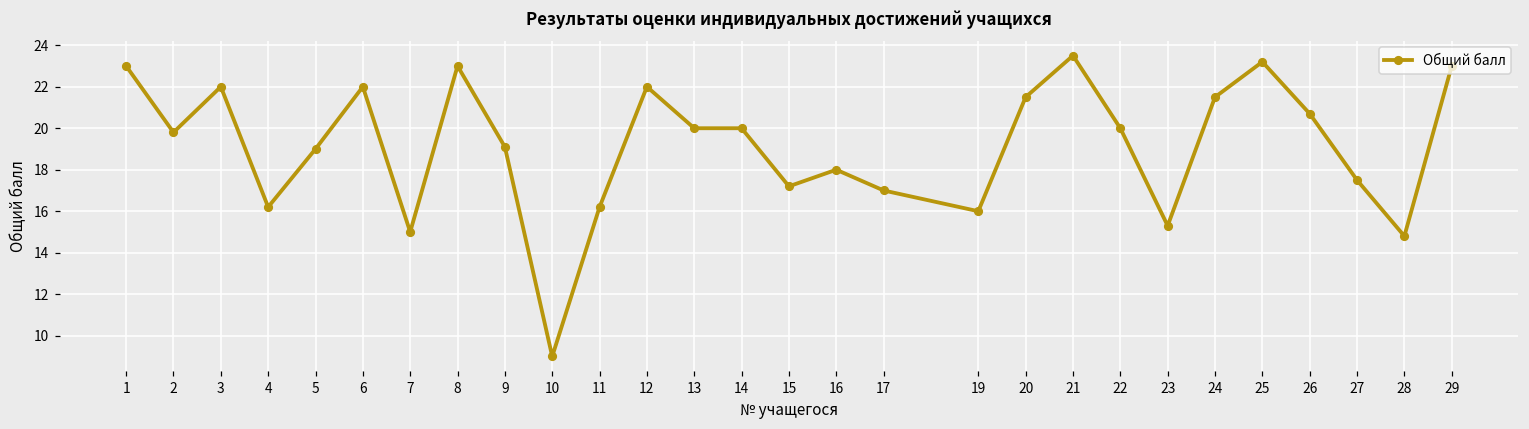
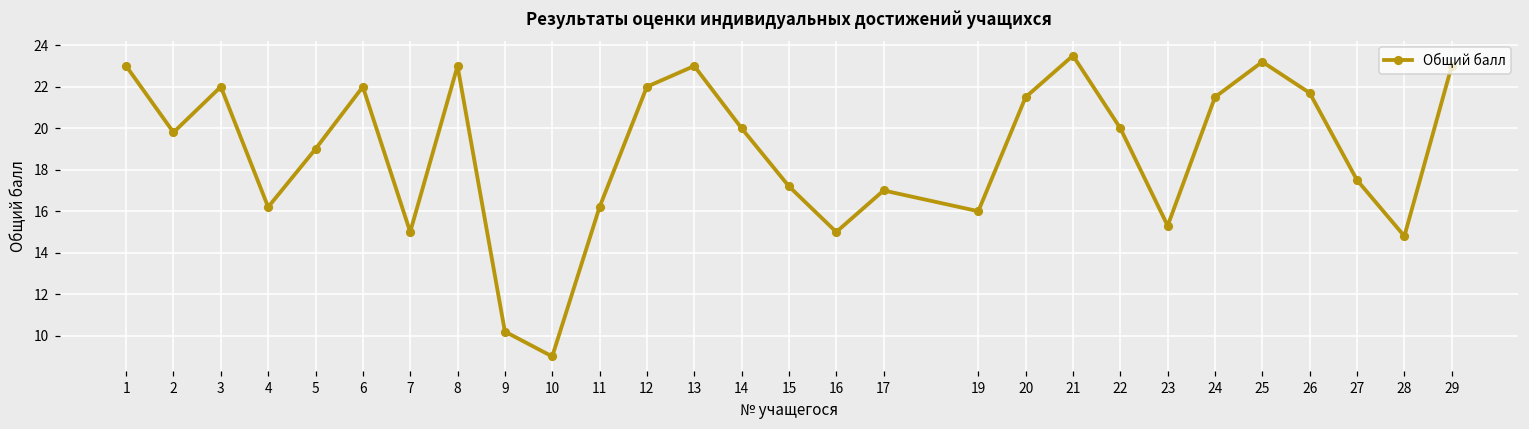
  {
    "1": 23.0,
    "2": 19.8,
    "3": 22.0,
    "4": 16.2,
    "5": 19.0,
    "6": 22.0,
    "7": 15.0,
    "8": 23.0,
-   "9": 19.1,
+   "9": 10.2,
    "10": 9.0,
    "11": 16.2,
    "12": 22.0,
-   "13": 20,
+   "13": 23,
    "14": 20.0,
    "15": 17.2,
-   "16": 18,
+   "16": 15,
    "17": 17.0,
    "19": 16.0,
    "20": 21.5,
    "21": 23.5,
    "22": 20.0,
    "23": 15.3,
    "24": 21.5,
    "25": 23.2,
-   "26": 20.7,
+   "26": 21.7,
    "27": 17.5,
    "28": 14.8
  }
